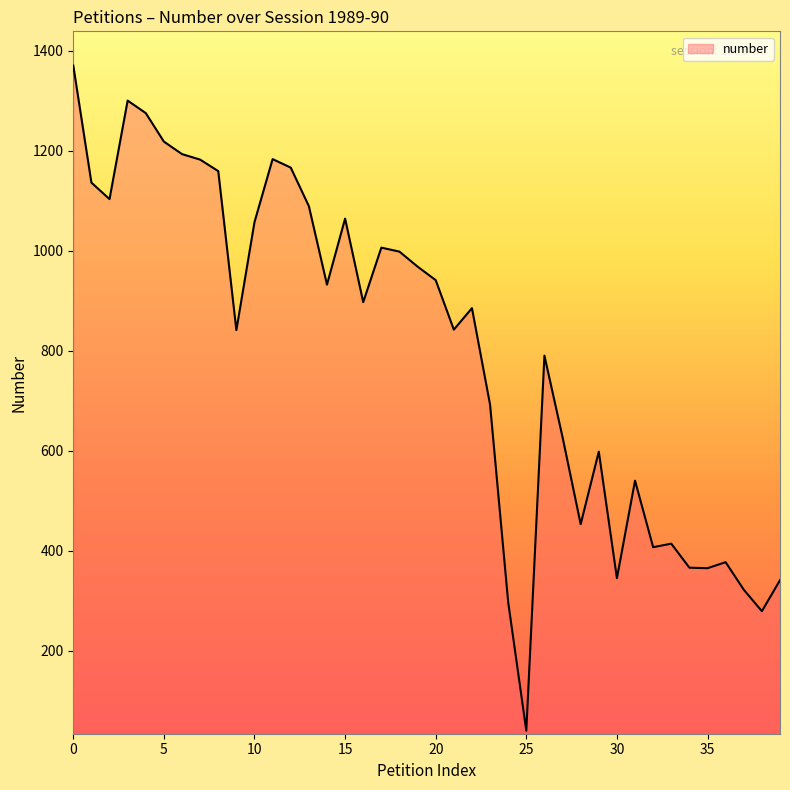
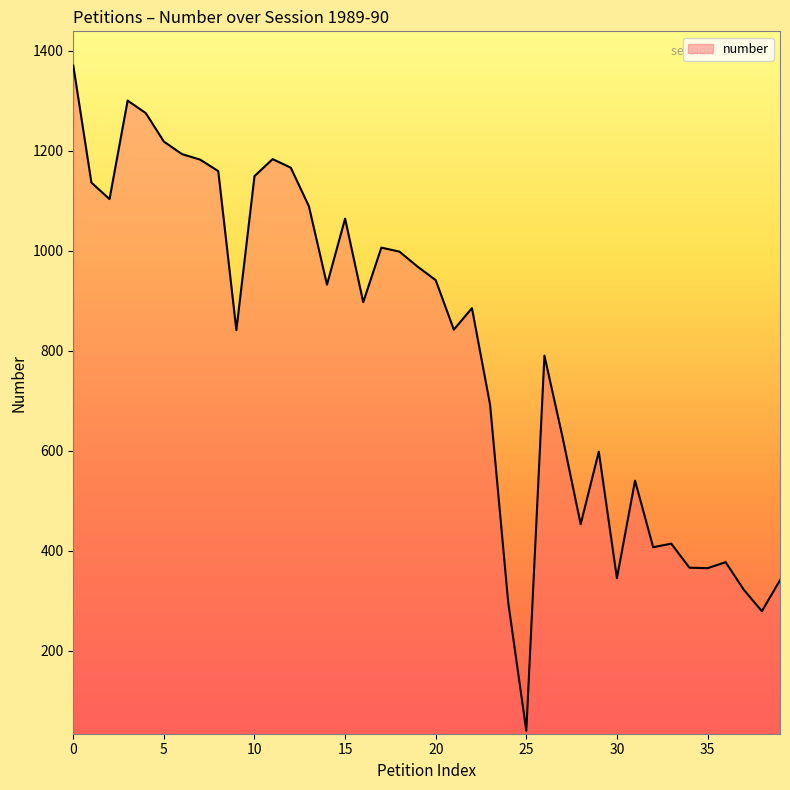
  {
    "0": 1370,
    "5": 1220,
-   "10": 1060,
+   "10": 1150,
    "15": 1060,
    "20": 940,
    "25": 40,
    "30": 350,
    "35": 370
  }
